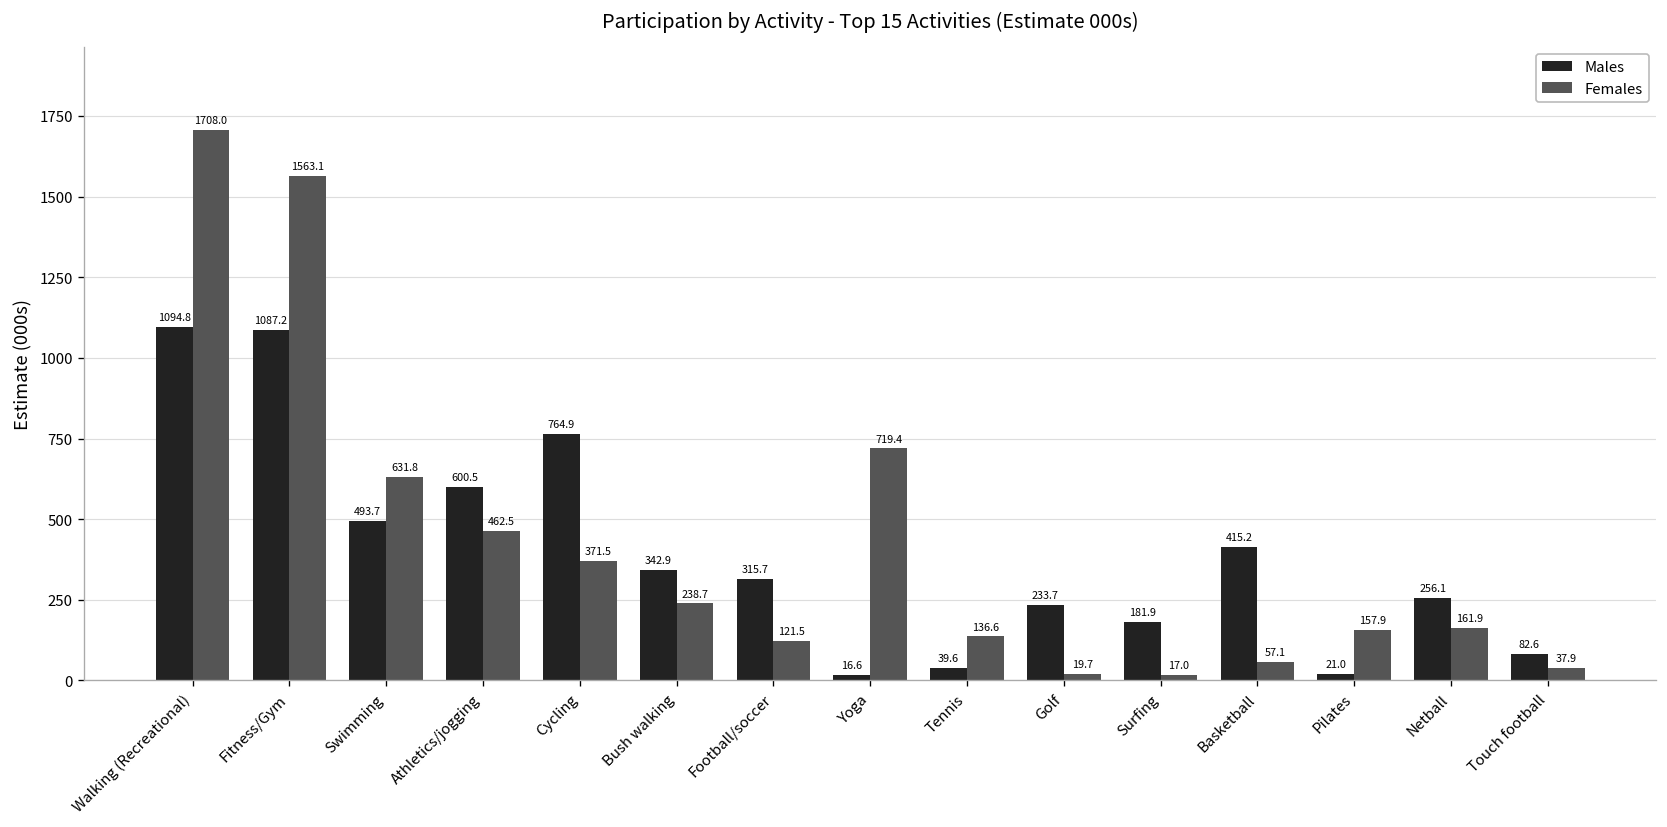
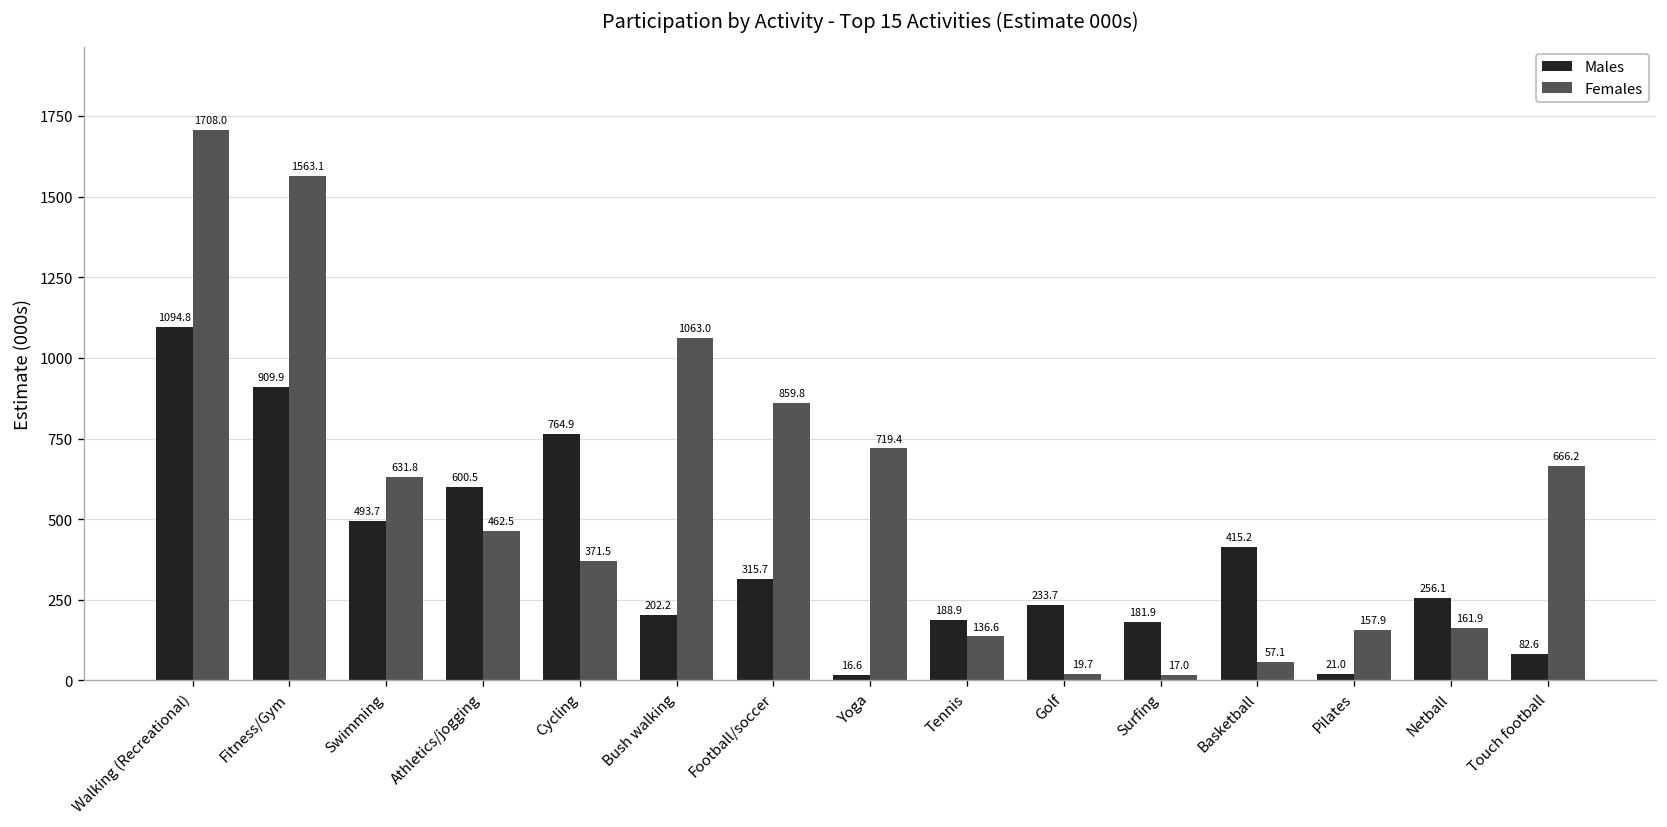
  {
    "Males": {
      "Walking (Recreational)": 1094.8,
-     "Fitness/Gym": 1087.2,
+     "Fitness/Gym": 909.9,
      "Swimming": 493.7,
      "Athletics/jogging": 600.5,
      "Cycling": 764.9,
-     "Bush walking": 342.9,
+     "Bush walking": 202.2,
      "Football/soccer": 315.7,
      "Yoga": 16.6,
-     "Tennis": 39.6,
+     "Tennis": 188.9,
      "Golf": 233.7,
      "Surfing": 181.9,
      "Basketball": 415.2,
      "Pilates": 21.0,
      "Netball": 256.1,
      "Touch football": 82.6
    },
    "Females": {
      "Walking (Recreational)": 1708.0,
      "Fitness/Gym": 1563.1,
      "Swimming": 631.8,
      "Athletics/jogging": 462.5,
      "Cycling": 371.5,
-     "Bush walking": 238.7,
-     "Football/soccer": 121.5,
+     "Bush walking": 1063.0,
+     "Football/soccer": 859.8,
      "Yoga": 719.4,
      "Tennis": 136.6,
      "Golf": 19.7,
      "Surfing": 17.0,
      "Basketball": 57.1,
      "Pilates": 157.9,
      "Netball": 161.9,
-     "Touch football": 37.9
+     "Touch football": 666.2
    }
  }
